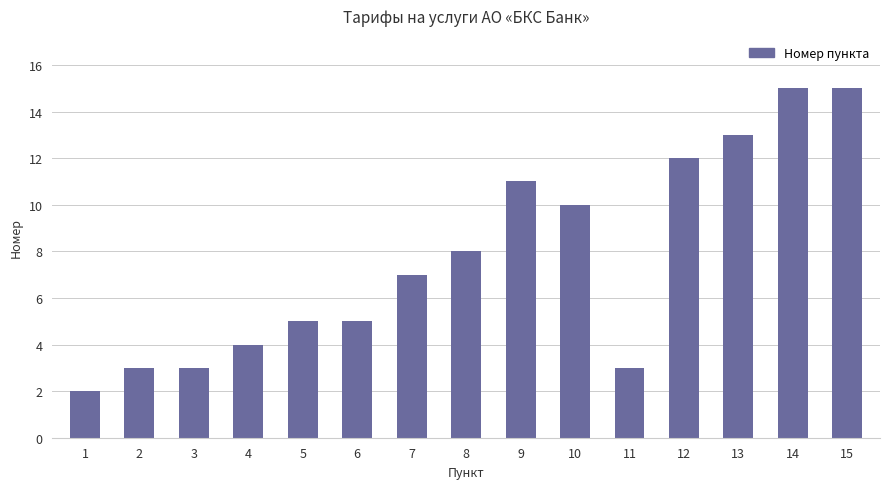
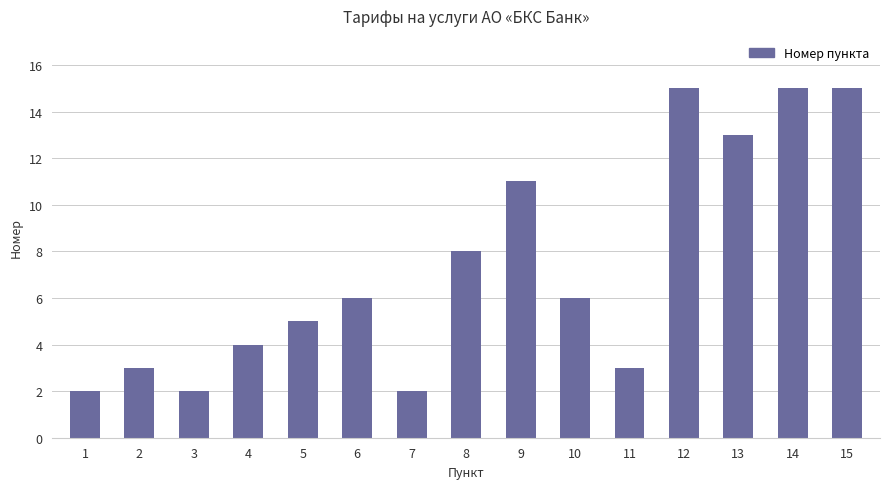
  {
    "1": 2,
    "2": 3,
-   "3": 3,
+   "3": 2,
    "4": 4,
    "5": 5,
-   "6": 5,
-   "7": 7,
+   "6": 6,
+   "7": 2,
    "8": 8,
    "9": 11,
-   "10": 10,
+   "10": 6,
    "11": 3,
-   "12": 12,
+   "12": 15,
    "13": 13,
    "14": 15,
    "15": 15
  }
